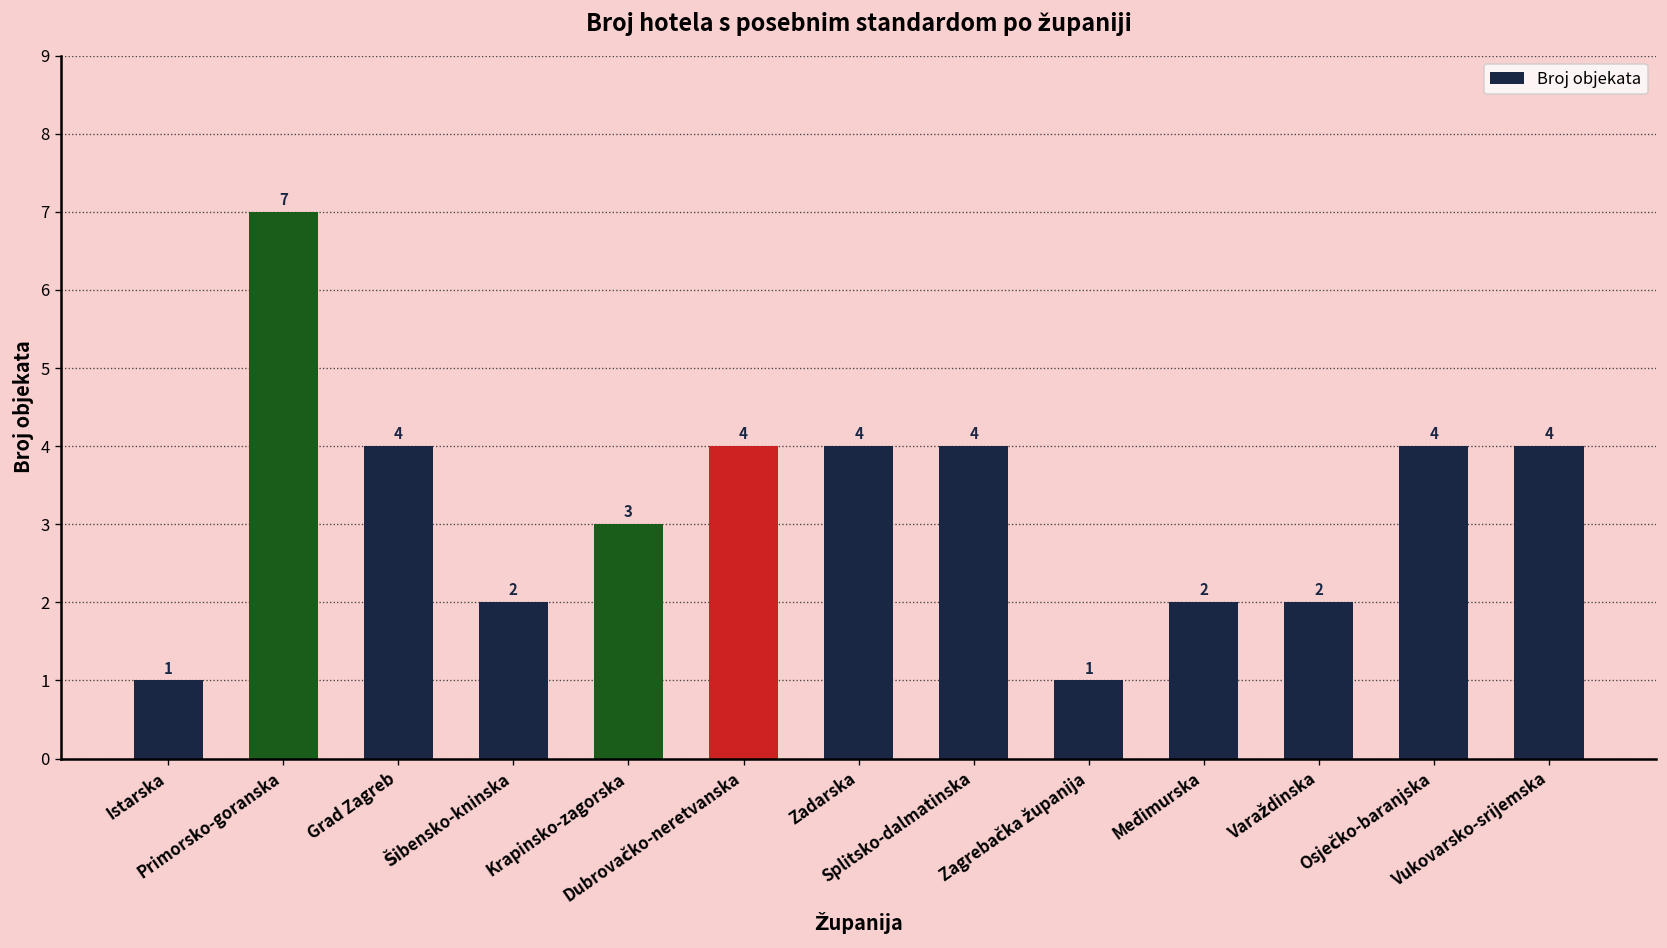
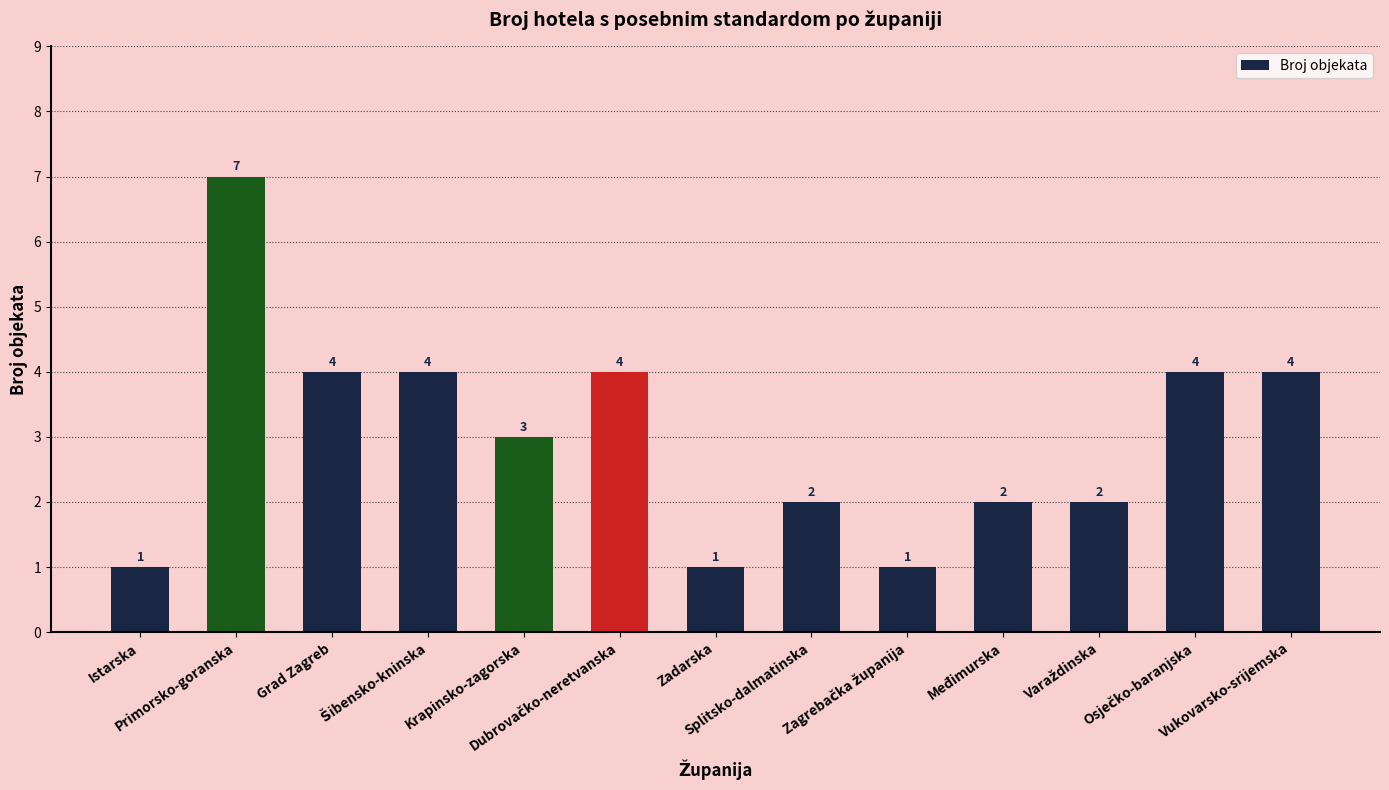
  {
    "Istarska": 1,
    "Primorsko-goranska": 7,
    "Grad Zagreb": 4,
-   "Šibensko-kninska": 2,
+   "Šibensko-kninska": 4,
    "Krapinsko-zagorska": 3,
    "Dubrovačko-neretvanska": 4,
-   "Zadarska": 4,
-   "Splitsko-dalmatinska": 4,
+   "Zadarska": 1,
+   "Splitsko-dalmatinska": 2,
    "Zagrebačka županija": 1,
    "Međimurska": 2,
    "Varaždinska": 2,
    "Osječko-baranjska": 4,
    "Vukovarsko-srijemska": 4
  }
